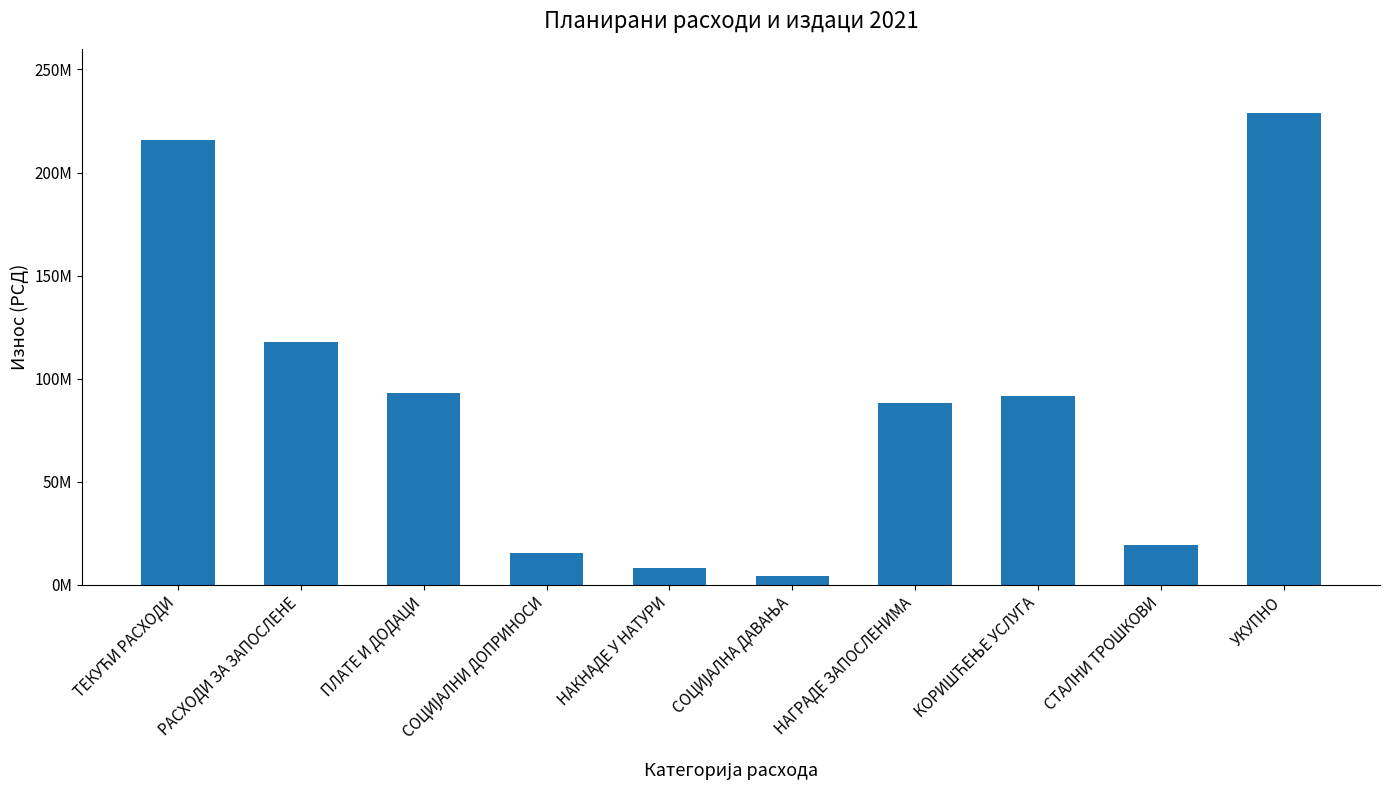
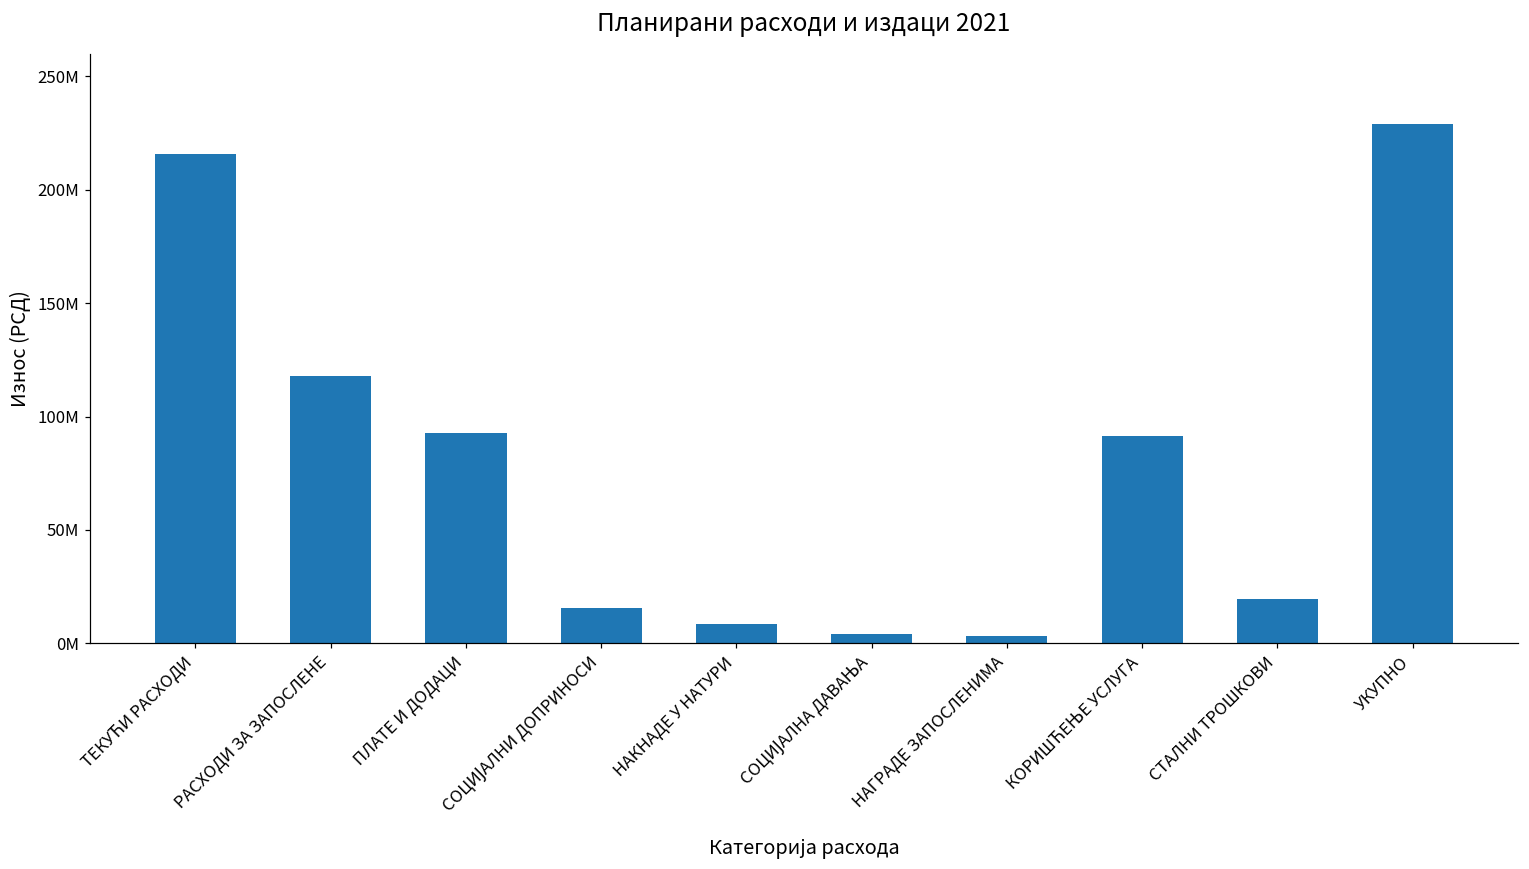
  {
    "ТЕКУЋИ РАСХОДИ": 216000000,
    "РАСХОДИ ЗА ЗАПОСЛЕНЕ": 118000000,
    "ПЛАТЕ И ДОДАЦИ": 93000000,
    "СОЦИЈАЛНИ ДОПРИНОСИ": 16000000,
    "НАКНАДЕ У НАТУРИ": 8000000,
    "СОЦИЈАЛНА ДАВАЊА": 4000000,
-   "НАГРАДЕ ЗАПОСЛЕНИМА": 88000000,
+   "НАГРАДЕ ЗАПОСЛЕНИМА": 3000000,
    "КОРИШЋЕЊЕ УСЛУГА": 91000000,
    "СТАЛНИ ТРОШКОВИ": 19000000,
    "УКУПНО": 229000000
  }
